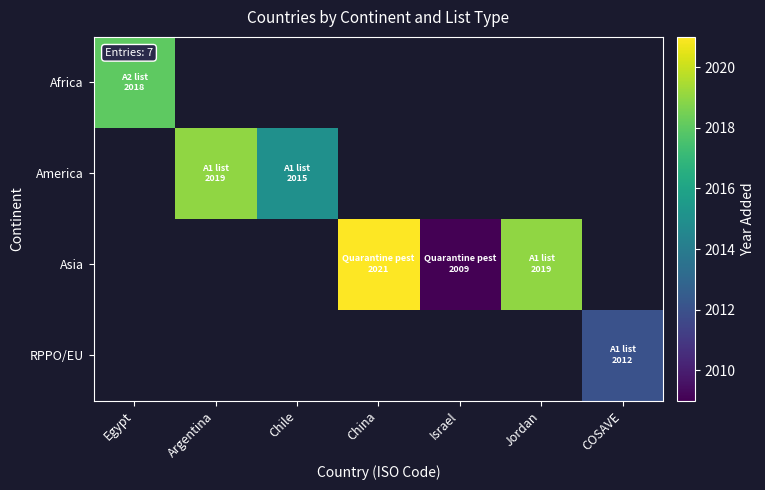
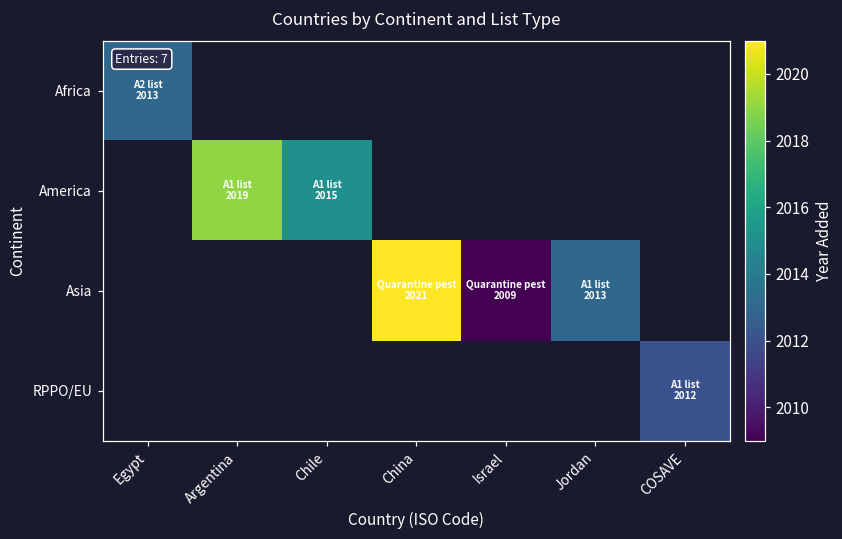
  {
    "Africa": {
-     "Egypt": 2018
+     "Egypt": 2013
    },
    "America": {
      "Argentina": 2019,
      "Chile": 2015
    },
    "Asia": {
      "China": 2021,
      "Israel": 2009,
-     "Jordan": 2019
+     "Jordan": 2013
    },
    "RPPO/EU": {
      "COSAVE": 2012
    }
  }
